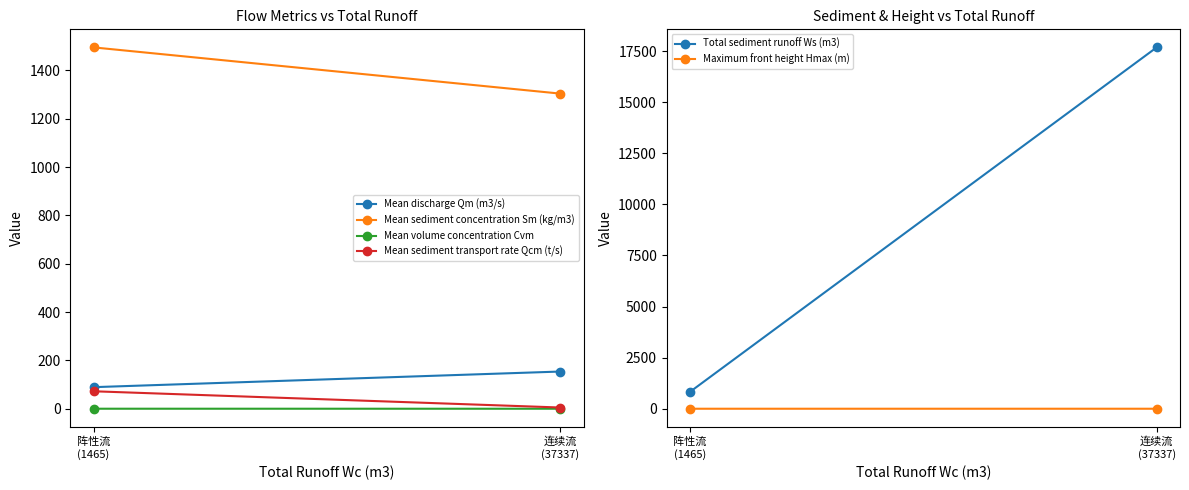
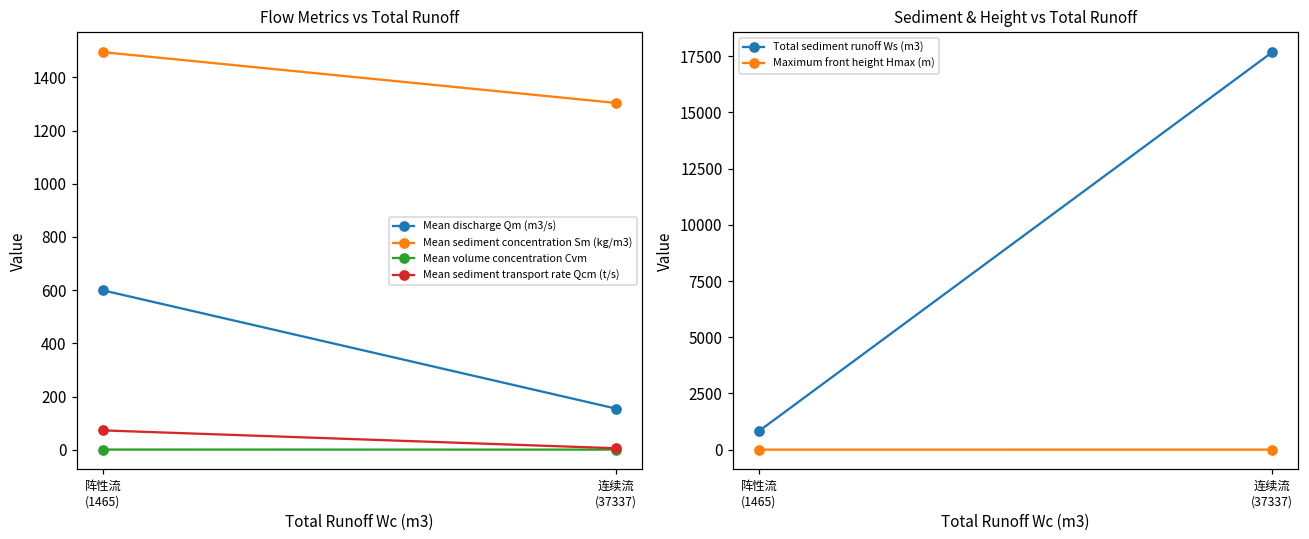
  {
    "Flow Metrics vs Total Runoff": {
      "Mean discharge Qm (m3/s)": {
-       "阵性流 (1465)": 90,
+       "阵性流 (1465)": 600,
        "连续流 (37337)": 150
      },
      "Mean sediment concentration Sm (kg/m3)": {
        "阵性流 (1465)": 1490,
        "连续流 (37337)": 1300
      },
      "Mean volume concentration Cvm": {
        "阵性流 (1465)": 0
      },
      "Mean sediment transport rate Qcm (t/s)": {
        "阵性流 (1465)": 70
      }
    },
    "Sediment & Height vs Total Runoff": {
      "Total sediment runoff Ws (m3)": {
        "阵性流 (1465)": 800,
        "连续流 (37337)": 17700
      },
      "Maximum front height Hmax (m)": {
        "阵性流 (1465)": 0,
        "连续流 (37337)": 0
      }
    }
  }
